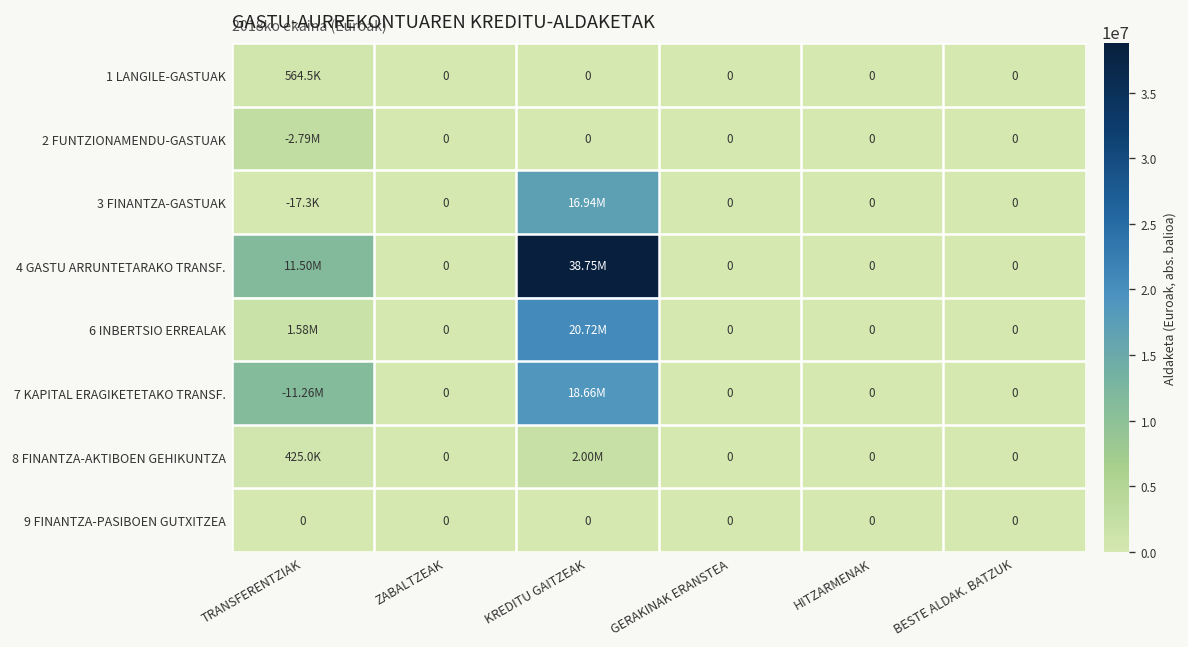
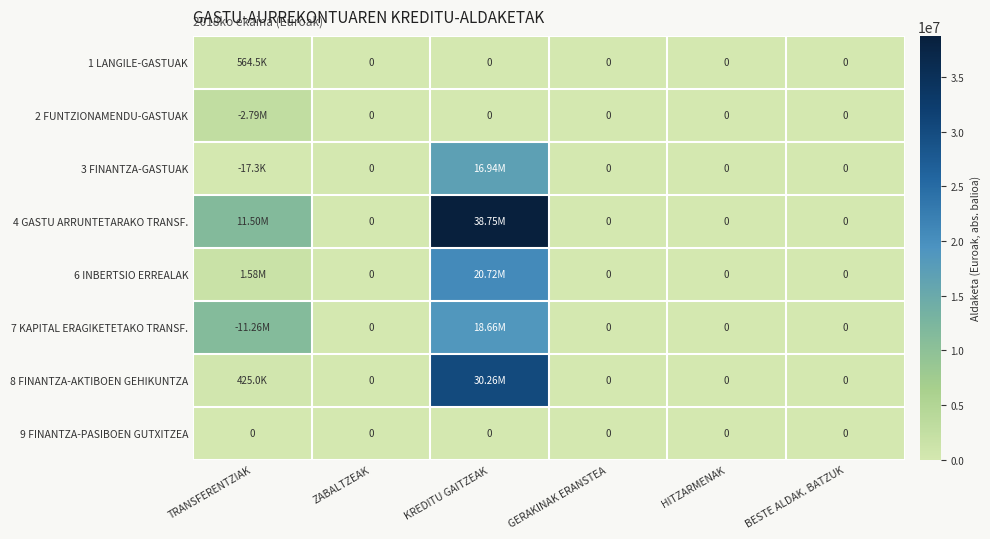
  {
    "1 LANGILE-GASTUAK": {
      "TRANSFERENTZIAK": "564.5K",
      "ZABALTZEAK": "0",
      "KREDITU GAITZEAK": "0",
      "GERAKINAK ERANSTEA": "0",
      "HITZARMENAK": "0",
      "BESTE ALDAK. BATZUK": "0"
    },
    "2 FUNTZIONAMENDU-GASTUAK": {
      "TRANSFERENTZIAK": "-2.79M",
      "ZABALTZEAK": "0",
      "KREDITU GAITZEAK": "0",
      "GERAKINAK ERANSTEA": "0",
      "HITZARMENAK": "0",
      "BESTE ALDAK. BATZUK": "0"
    },
    "3 FINANTZA-GASTUAK": {
      "TRANSFERENTZIAK": "-17.3K",
      "ZABALTZEAK": "0",
      "KREDITU GAITZEAK": "16.94M",
      "GERAKINAK ERANSTEA": "0",
      "HITZARMENAK": "0",
      "BESTE ALDAK. BATZUK": "0"
    },
    "4 GASTU ARRUNTETARAKO TRANSF.": {
      "TRANSFERENTZIAK": "11.50M",
      "ZABALTZEAK": "0",
      "KREDITU GAITZEAK": "38.75M",
      "GERAKINAK ERANSTEA": "0",
      "HITZARMENAK": "0",
      "BESTE ALDAK. BATZUK": "0"
    },
    "6 INBERTSIO ERREALAK": {
      "TRANSFERENTZIAK": "1.58M",
      "ZABALTZEAK": "0",
      "KREDITU GAITZEAK": "20.72M",
      "GERAKINAK ERANSTEA": "0",
      "HITZARMENAK": "0",
      "BESTE ALDAK. BATZUK": "0"
    },
    "7 KAPITAL ERAGIKETETAKO TRANSF.": {
      "TRANSFERENTZIAK": "-11.26M",
      "ZABALTZEAK": "0",
      "KREDITU GAITZEAK": "18.66M",
      "GERAKINAK ERANSTEA": "0",
      "HITZARMENAK": "0",
      "BESTE ALDAK. BATZUK": "0"
    },
    "8 FINANTZA-AKTIBOEN GEHIKUNTZA": {
      "TRANSFERENTZIAK": "425.0K",
      "ZABALTZEAK": "0",
-     "KREDITU GAITZEAK": "2.00M",
+     "KREDITU GAITZEAK": "30.26M",
      "GERAKINAK ERANSTEA": "0",
      "HITZARMENAK": "0",
      "BESTE ALDAK. BATZUK": "0"
    },
    "9 FINANTZA-PASIBOEN GUTXITZEA": {
      "TRANSFERENTZIAK": "0",
      "ZABALTZEAK": "0",
      "KREDITU GAITZEAK": "0",
      "GERAKINAK ERANSTEA": "0",
      "HITZARMENAK": "0",
      "BESTE ALDAK. BATZUK": "0"
    }
  }
